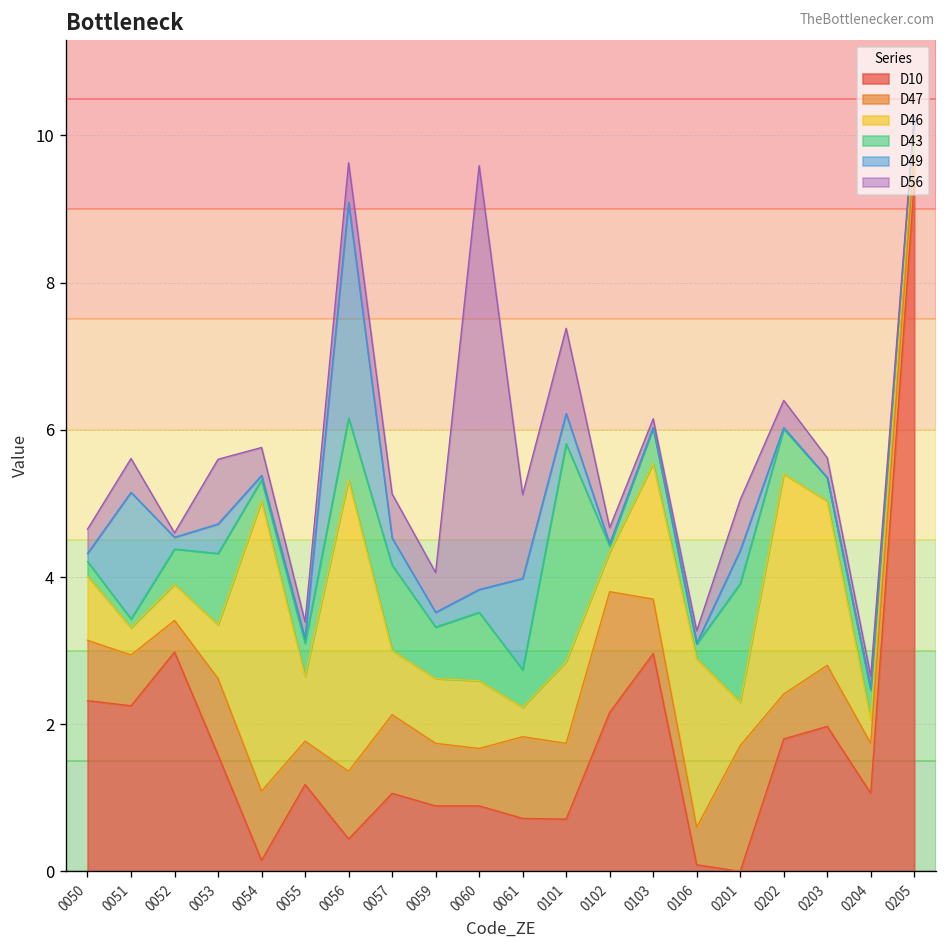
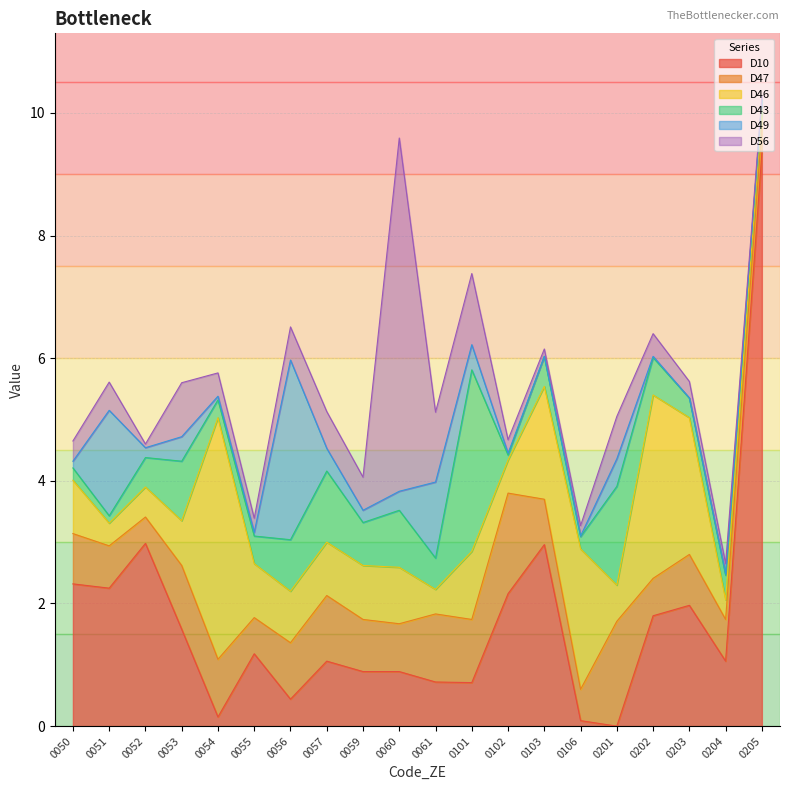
  {
    "D46": {
      "0050": 0.9,
      "0051": 0.4,
      "0052": 0.5,
      "0053": 0.7,
      "0054": 3.9,
      "0055": 0.9,
-     "0056": 4.0,
+     "0056": 0.8,
      "0057": 0.9,
      "0059": 0.9,
      "0060": 0.9,
      "0061": 0.4,
      "0101": 1.1,
      "0102": 0.5,
      "0103": 1.8,
      "0106": 2.3,
      "0201": 0.6,
      "0202": 3.0,
      "0203": 2.2,
      "0204": 0.3
    },
    "D43": {
      "0050": 0.2,
      "0051": 0.1,
      "0052": 0.5,
      "0053": 1.0,
      "0054": 0.3,
      "0055": 0.5,
      "0056": 0.8,
      "0057": 1.2,
      "0059": 0.7,
      "0060": 0.9,
      "0061": 0.5,
      "0101": 3.0,
      "0201": 1.6
    },
    "D49": {
      "0050": 0.1,
      "0051": 1.7,
      "0052": 0.2,
      "0053": 0.4,
      "0054": 0.1,
      "0055": 0.1,
      "0056": 2.9,
      "0057": 0.4,
      "0059": 0.2,
      "0060": 0.3,
      "0061": 1.2,
      "0101": 0.4,
      "0201": 0.5
    },
    "D56": {
      "0050": 0.3,
      "0051": 0.5,
      "0052": 0.1,
      "0053": 0.9,
      "0054": 0.4,
      "0055": 0.2,
      "0056": 0.5,
      "0057": 0.6,
      "0059": 0.5,
      "0060": 5.8,
      "0061": 1.1,
      "0101": 1.2,
      "0102": 0.2,
      "0103": 0.1,
      "0106": 0.2,
      "0201": 0.7,
      "0202": 0.4,
      "0203": 0.3,
      "0204": 0.2
    }
  }
